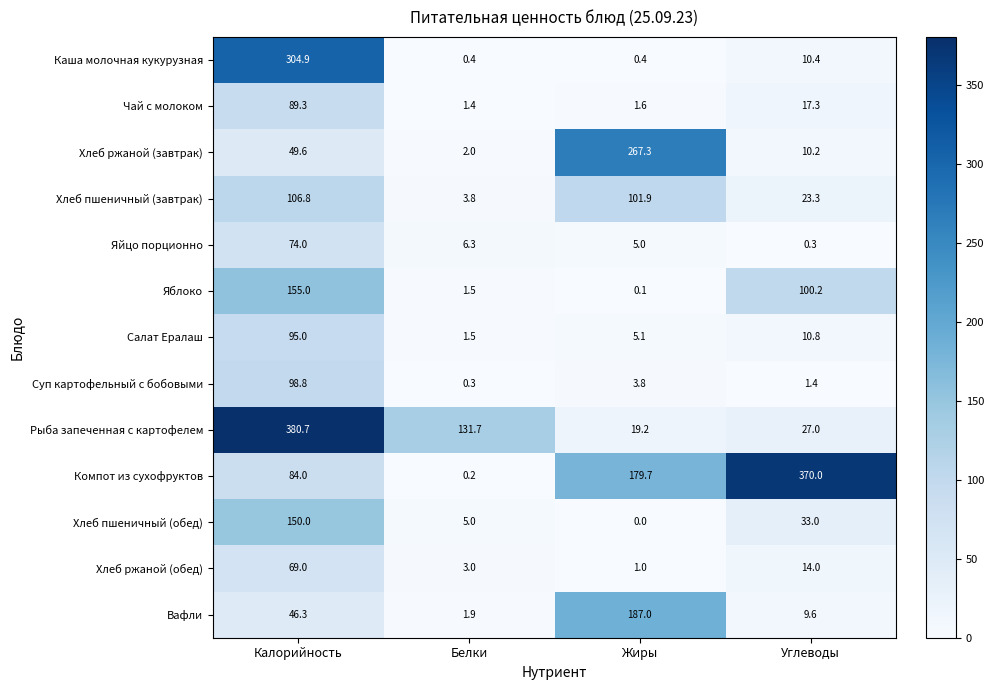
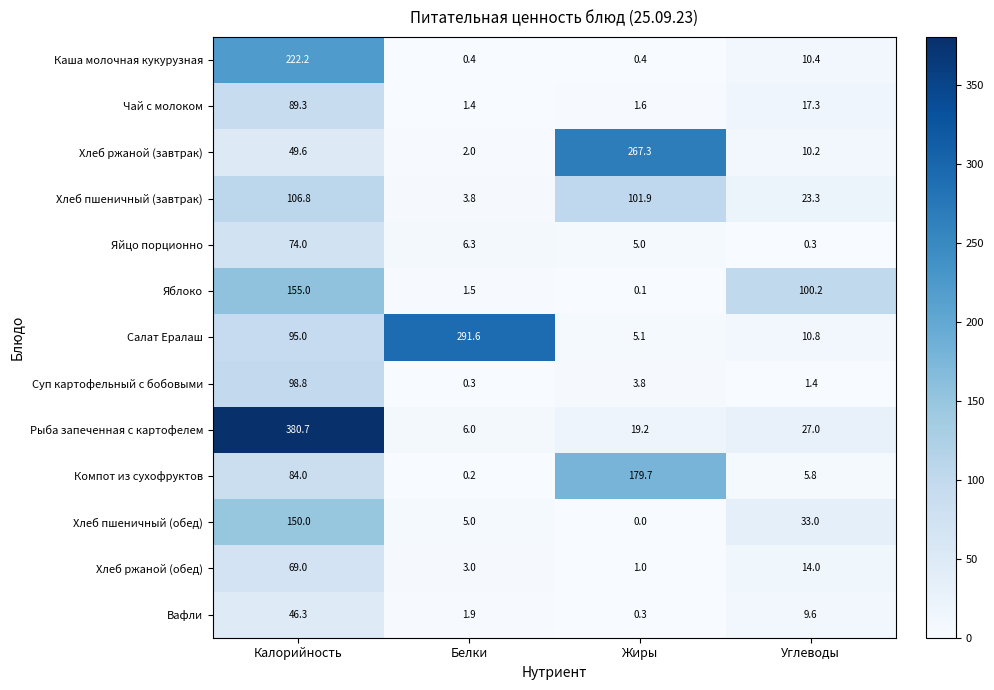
  {
    "Каша молочная кукурузная": {
-     "Калорийность": 304.9,
+     "Калорийность": 222.2,
      "Белки": 0.4,
      "Жиры": 0.4,
      "Углеводы": 10.4
    },
    "Чай с молоком": {
      "Калорийность": 89.3,
      "Белки": 1.4,
      "Жиры": 1.6,
      "Углеводы": 17.3
    },
    "Хлеб ржаной (завтрак)": {
      "Калорийность": 49.6,
      "Белки": 2.0,
      "Жиры": 267.3,
      "Углеводы": 10.2
    },
    "Хлеб пшеничный (завтрак)": {
      "Калорийность": 106.8,
      "Белки": 3.8,
      "Жиры": 101.9,
      "Углеводы": 23.3
    },
    "Яйцо порционно": {
      "Калорийность": 74.0,
      "Белки": 6.3,
      "Жиры": 5.0,
      "Углеводы": 0.3
    },
    "Яблоко": {
      "Калорийность": 155.0,
      "Белки": 1.5,
      "Жиры": 0.1,
      "Углеводы": 100.2
    },
    "Салат Ералаш": {
      "Калорийность": 95.0,
-     "Белки": 1.5,
+     "Белки": 291.6,
      "Жиры": 5.1,
      "Углеводы": 10.8
    },
    "Суп картофельный с бобовыми": {
      "Калорийность": 98.8,
      "Белки": 0.3,
      "Жиры": 3.8,
      "Углеводы": 1.4
    },
    "Рыба запеченная с картофелем": {
      "Калорийность": 380.7,
-     "Белки": 131.7,
+     "Белки": 6.0,
      "Жиры": 19.2,
      "Углеводы": 27.0
    },
    "Компот из сухофруктов": {
      "Калорийность": 84.0,
      "Белки": 0.2,
      "Жиры": 179.7,
-     "Углеводы": 370.0
+     "Углеводы": 5.8
    },
    "Хлеб пшеничный (обед)": {
      "Калорийность": 150.0,
      "Белки": 5.0,
      "Жиры": 0.0,
      "Углеводы": 33.0
    },
    "Хлеб ржаной (обед)": {
      "Калорийность": 69.0,
      "Белки": 3.0,
      "Жиры": 1.0,
      "Углеводы": 14.0
    },
    "Вафли": {
      "Калорийность": 46.3,
      "Белки": 1.9,
-     "Жиры": 187.0,
+     "Жиры": 0.3,
      "Углеводы": 9.6
    }
  }
